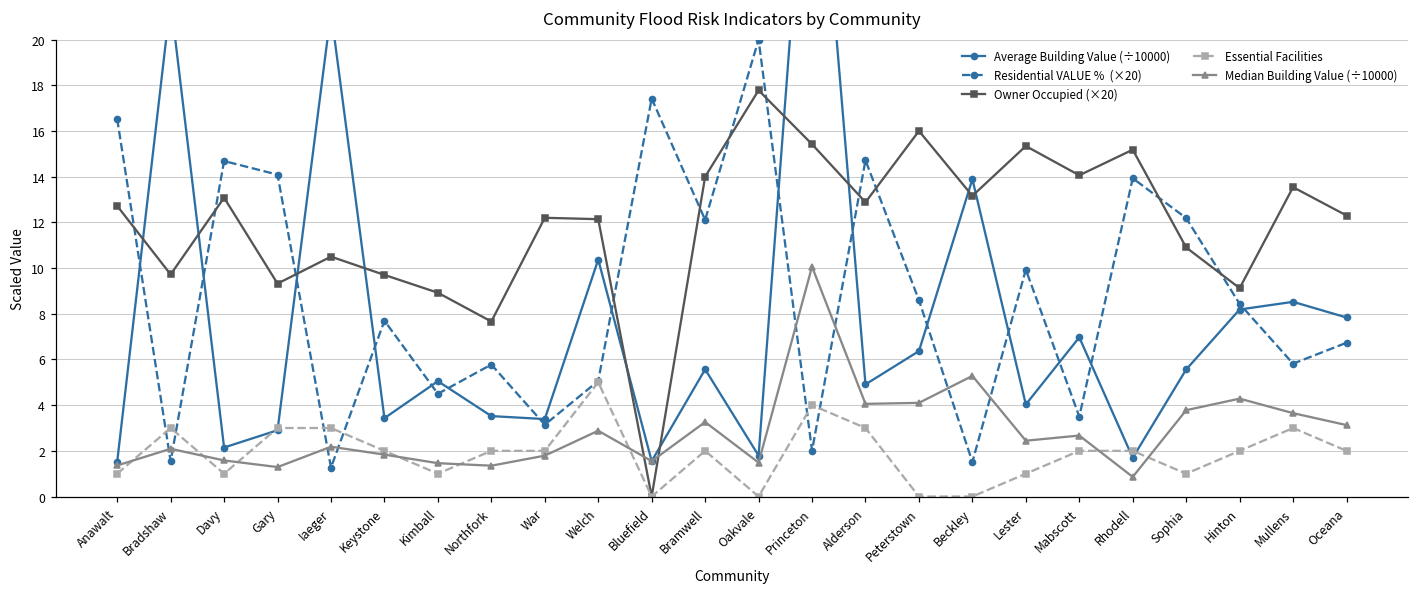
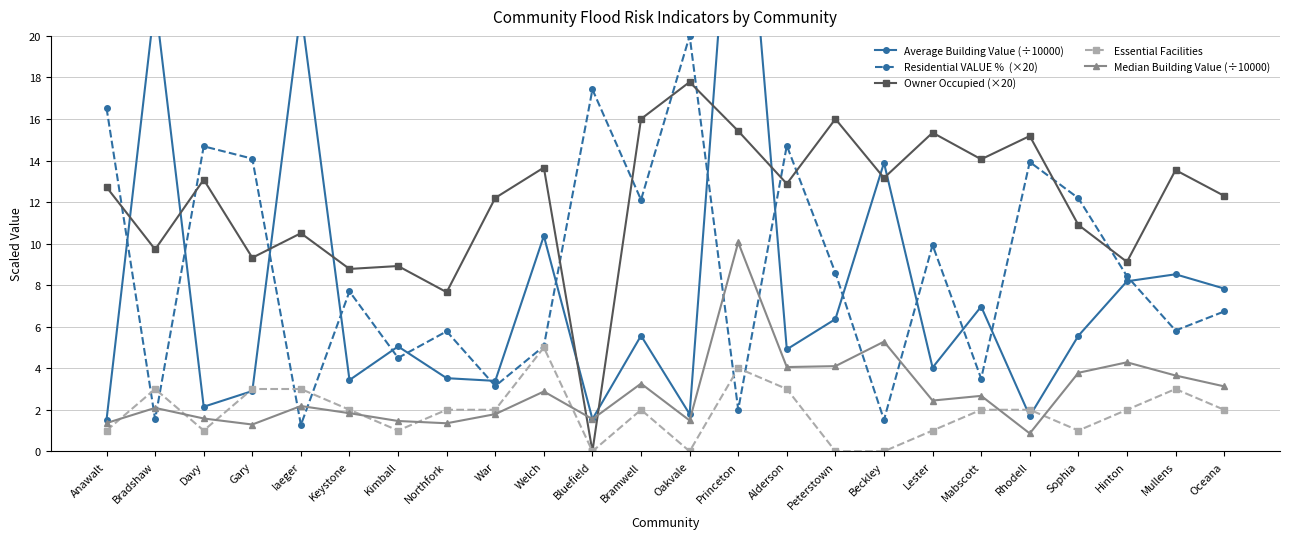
  {
    "Owner Occupied (×20)": {
      "Anawalt": 12.7,
      "Bradshaw": 9.7,
      "Davy": 13.1,
      "Gary": 9.3,
      "Iaeger": 10.5,
-     "Keystone": 9.7,
+     "Keystone": 8.8,
      "Kimball": 8.9,
      "Northfork": 7.7,
      "War": 12.2,
-     "Welch": 12.1,
-     "Bramwell": 14.0,
+     "Welch": 13.7,
+     "Bramwell": 16.0,
      "Oakvale": 17.8,
      "Princeton": 15.4,
      "Alderson": 12.9,
      "Peterstown": 16.0,
      "Beckley": 13.2,
      "Lester": 15.3,
      "Mabscott": 14.1,
      "Rhodell": 15.2,
      "Sophia": 10.9,
      "Hinton": 9.1,
      "Mullens": 13.5,
      "Oceana": 12.3
    }
  }
